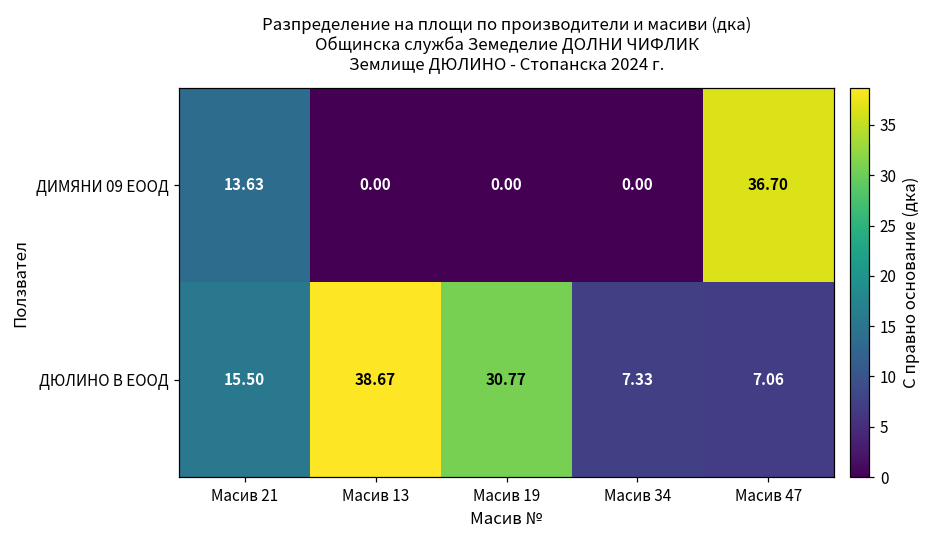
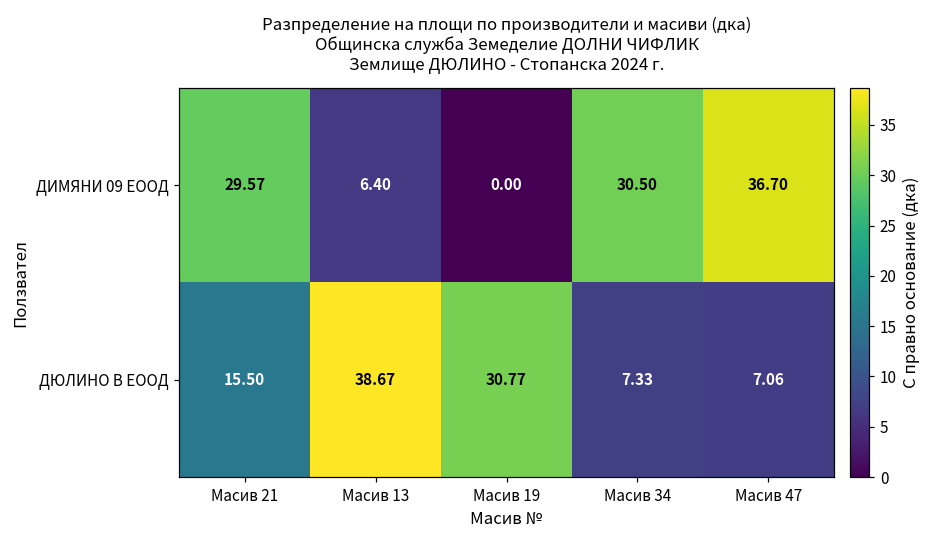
  {
    "ДИМЯНИ 09 ЕООД": {
-     "Масив 21": 13.63,
-     "Масив 13": 0.00,
+     "Масив 21": 29.57,
+     "Масив 13": 6.40,
      "Масив 19": 0.00,
-     "Масив 34": 0.00,
+     "Масив 34": 30.50,
      "Масив 47": 36.70
    },
    "ДЮЛИНО В ЕООД": {
      "Масив 21": 15.50,
      "Масив 13": 38.67,
      "Масив 19": 30.77,
      "Масив 34": 7.33,
      "Масив 47": 7.06
    }
  }
